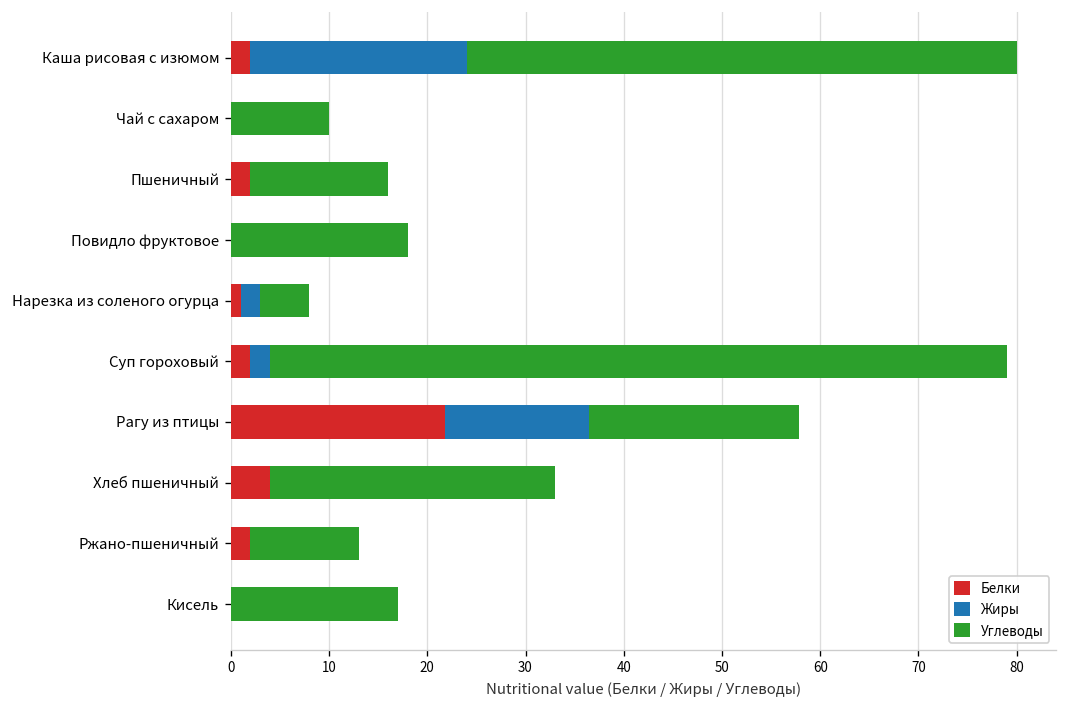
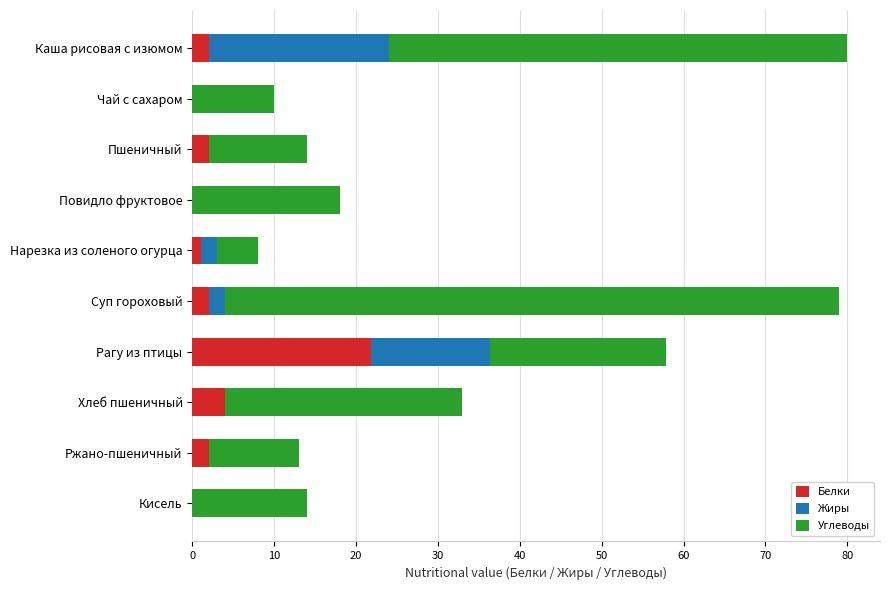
  {
    "Белки": {
      "Каша рисовая с изюмом": 2,
      "Чай с сахаром": 0,
      "Пшеничный": 2,
      "Повидло фруктовое": 0,
      "Нарезка из соленого огурца": 1,
      "Суп гороховый": 2,
      "Рагу из птицы": 22,
      "Хлеб пшеничный": 4,
      "Ржано-пшеничный": 2,
      "Кисель": 0
    },
    "Жиры": {
      "Каша рисовая с изюмом": 22,
      "Чай с сахаром": 0,
      "Пшеничный": 0,
      "Повидло фруктовое": 0,
      "Нарезка из соленого огурца": 2,
      "Суп гороховый": 2,
      "Рагу из птицы": 15,
      "Хлеб пшеничный": 0,
      "Ржано-пшеничный": 0,
      "Кисель": 0
    },
    "Углеводы": {
      "Каша рисовая с изюмом": 56,
      "Чай с сахаром": 10,
-     "Пшеничный": 14,
+     "Пшеничный": 12,
      "Повидло фруктовое": 18,
      "Нарезка из соленого огурца": 5,
      "Суп гороховый": 75,
      "Рагу из птицы": 21,
      "Хлеб пшеничный": 29,
      "Ржано-пшеничный": 11,
-     "Кисель": 17
+     "Кисель": 14
    }
  }
